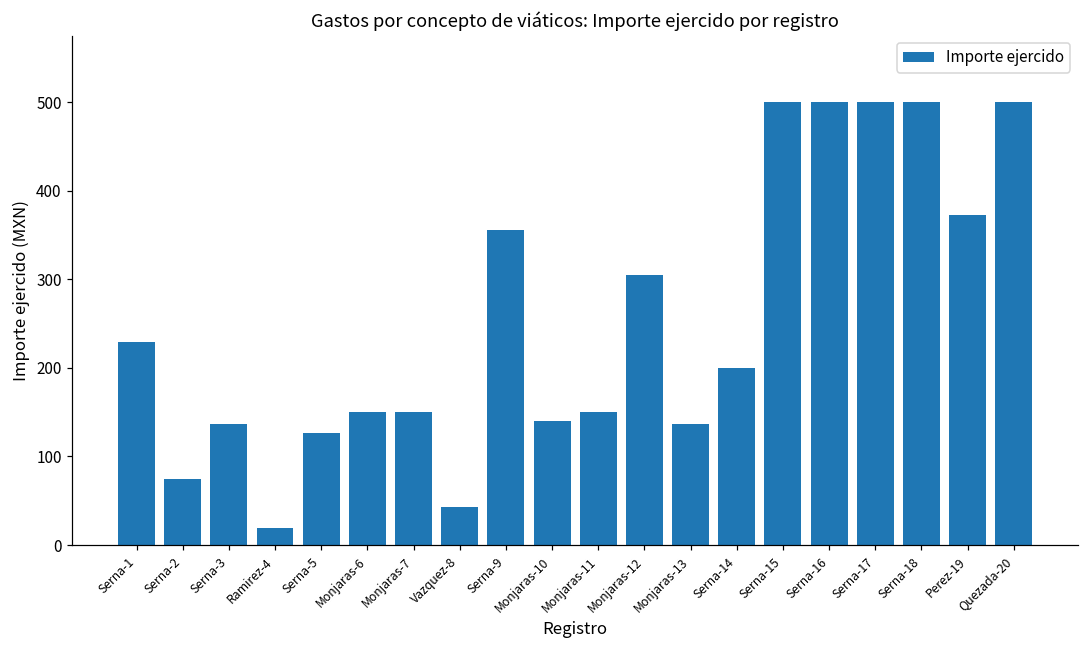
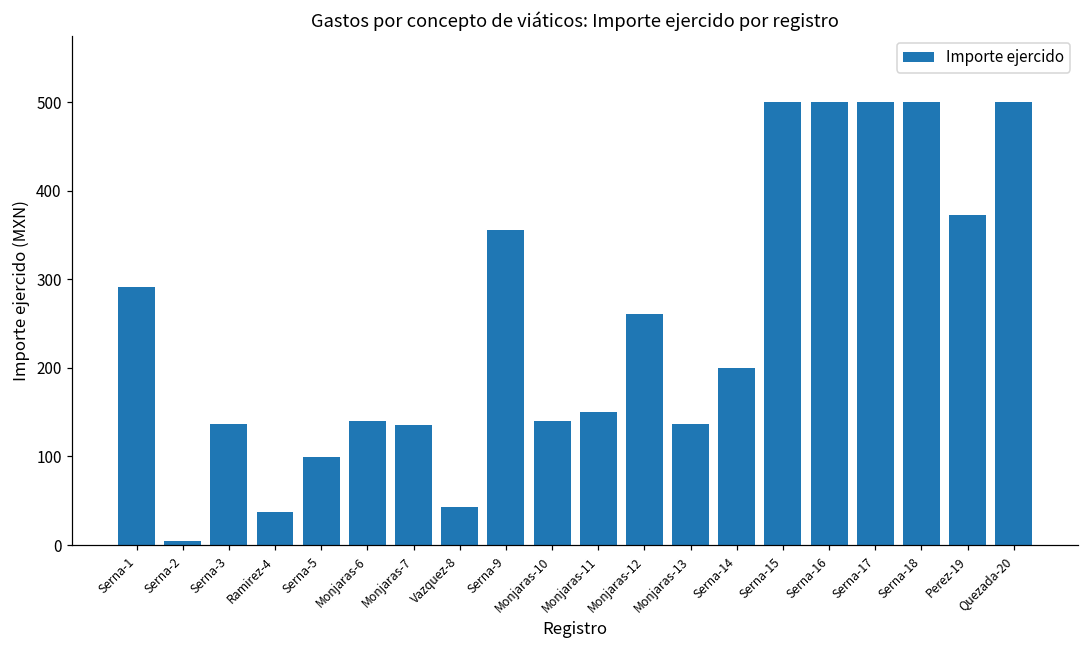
  {
-   "Serna-1": 230,
-   "Serna-2": 80,
+   "Serna-1": 290,
+   "Serna-2": 10,
    "Serna-3": 140,
-   "Ramirez-4": 20,
-   "Serna-5": 130,
-   "Monjaras-6": 150,
-   "Monjaras-7": 150,
+   "Ramirez-4": 40,
+   "Serna-5": 100,
+   "Monjaras-6": 140,
+   "Monjaras-7": 140,
    "Vazquez-8": 40,
    "Serna-9": 360,
    "Monjaras-10": 140,
    "Monjaras-11": 150,
-   "Monjaras-12": 310,
+   "Monjaras-12": 260,
    "Monjaras-13": 140,
    "Serna-14": 200,
    "Serna-15": 500,
    "Serna-16": 500,
    "Serna-17": 500,
    "Serna-18": 500,
    "Perez-19": 370,
    "Quezada-20": 500
  }
